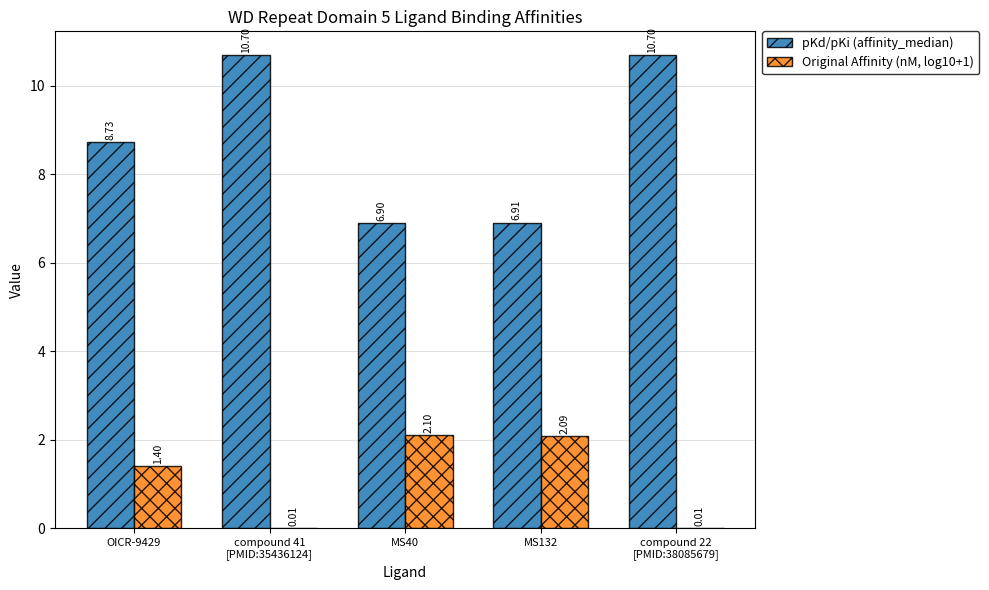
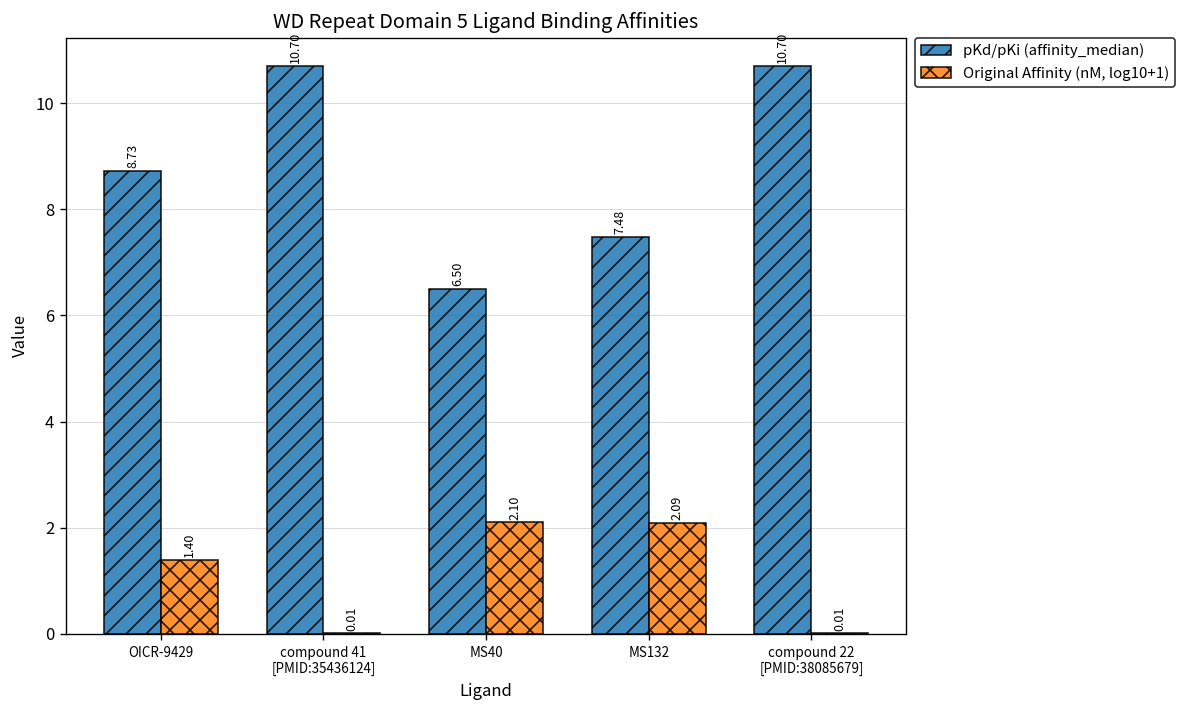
  {
    "pKd/pKi (affinity_median)": {
      "OICR-9429": 8.73,
      "compound 41 [PMID:35436124]": 10.70,
-     "MS40": 6.90,
-     "MS132": 6.91,
+     "MS40": 6.50,
+     "MS132": 7.48,
      "compound 22 [PMID:38085679]": 10.70
    },
    "Original Affinity (nM, log10+1)": {
      "OICR-9429": 1.40,
      "compound 41 [PMID:35436124]": 0.01,
      "MS40": 2.10,
      "MS132": 2.09,
      "compound 22 [PMID:38085679]": 0.01
    }
  }
